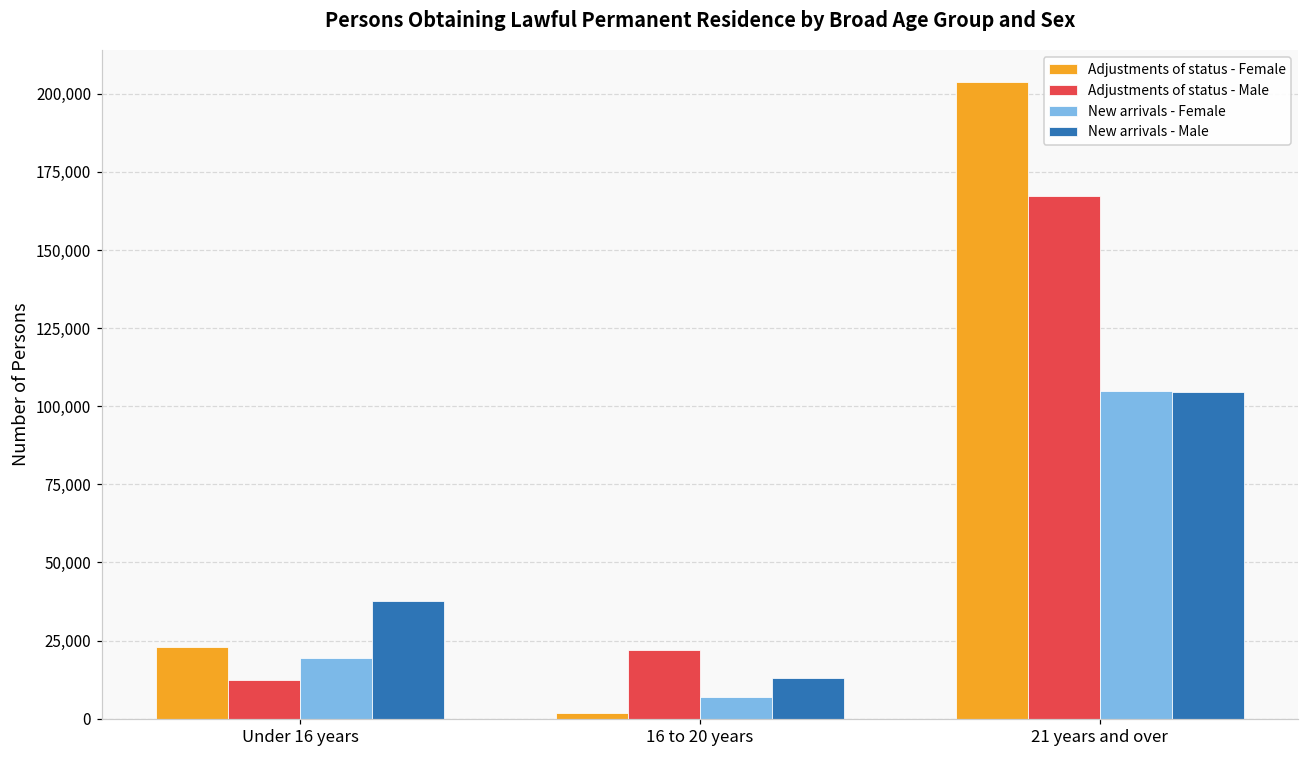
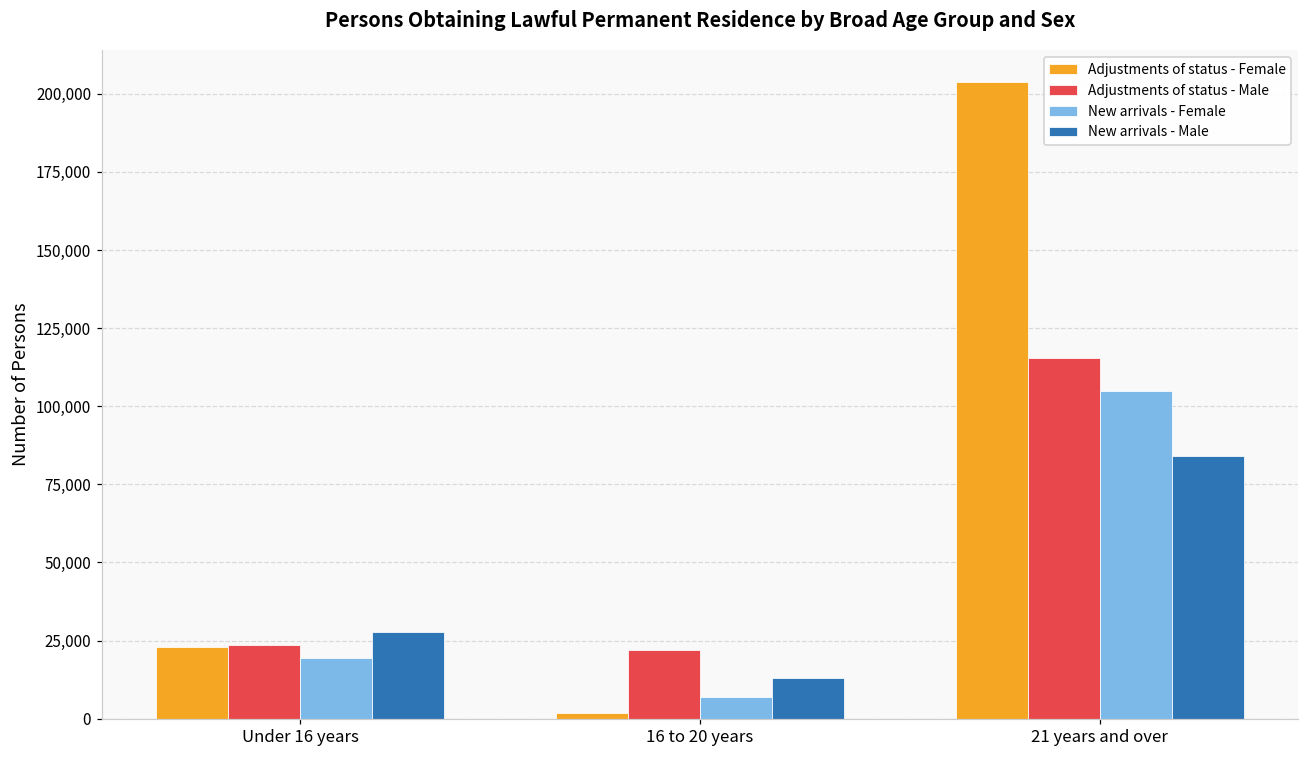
  {
    "Adjustments of status - Female": {
      "Under 16 years": "23,000",
      "16 to 20 years": "2,000",
      "21 years and over": "204,000"
    },
    "Adjustments of status - Male": {
-     "Under 16 years": "12,000",
+     "Under 16 years": "24,000",
      "16 to 20 years": "22,000",
-     "21 years and over": "167,000"
+     "21 years and over": "115,000"
    },
    "New arrivals - Female": {
      "Under 16 years": "20,000",
      "16 to 20 years": "7,000",
      "21 years and over": "105,000"
    },
    "New arrivals - Male": {
-     "Under 16 years": "38,000",
+     "Under 16 years": "28,000",
      "16 to 20 years": "13,000",
-     "21 years and over": "104,000"
+     "21 years and over": "84,000"
    }
  }
